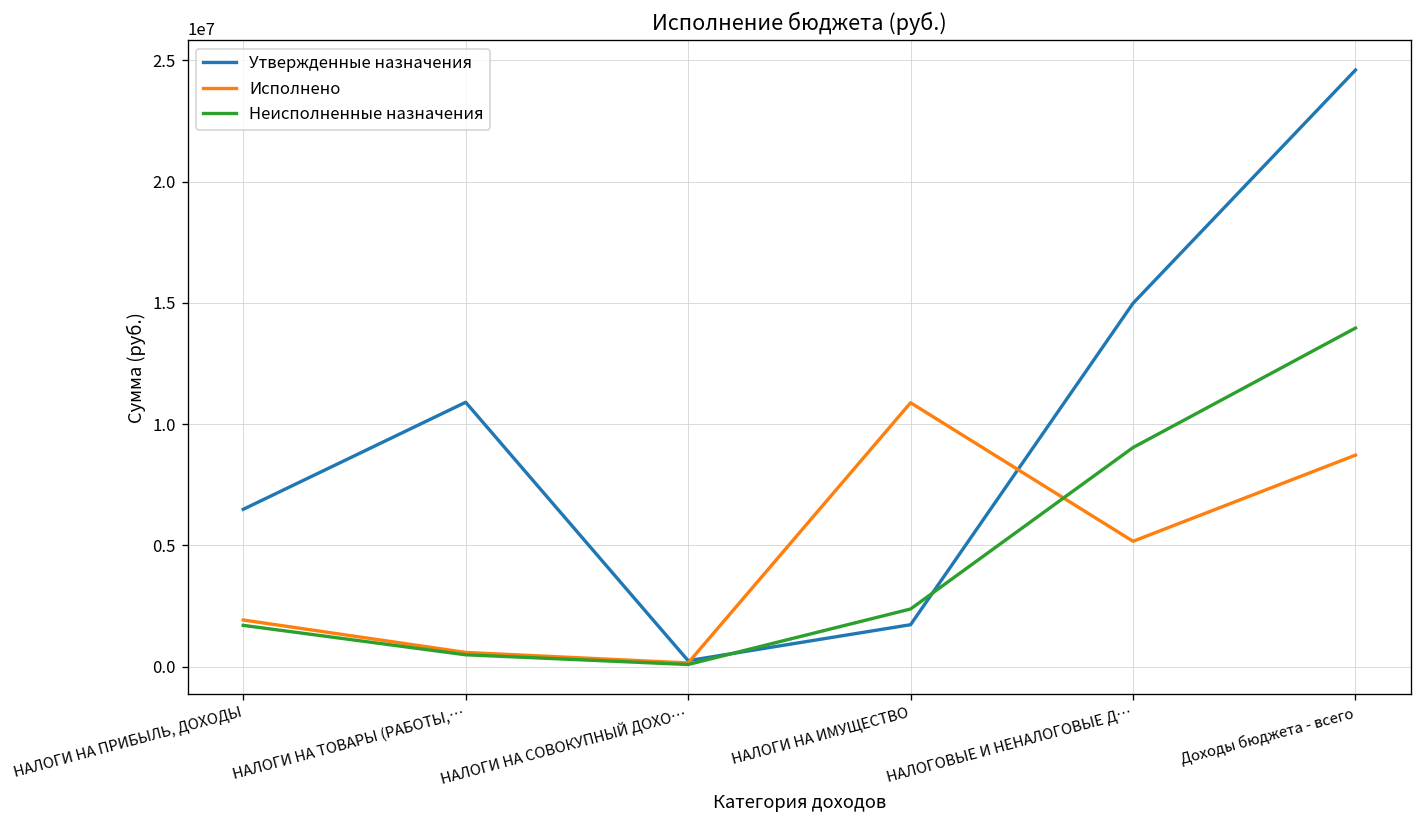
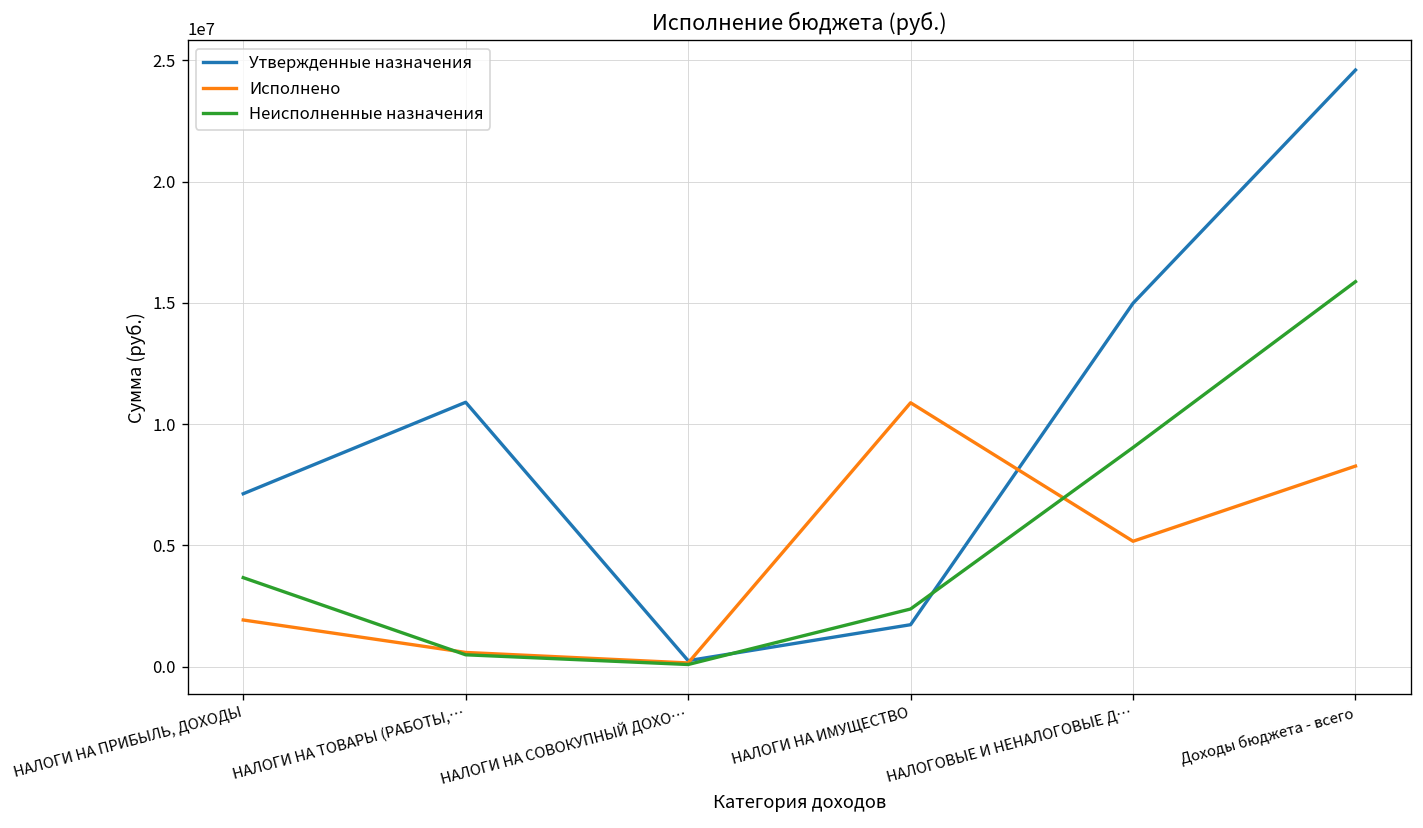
  {
    "Утвержденные назначения": {
-     "НАЛОГИ НА ПРИБЫЛЬ, ДОХОДЫ": 6500000,
+     "НАЛОГИ НА ПРИБЫЛЬ, ДОХОДЫ": 7100000,
      "НАЛОГИ НА ТОВАРЫ (РАБОТЫ,…": 10900000,
      "НАЛОГИ НА ИМУЩЕСТВО": 1700000,
      "НАЛОГОВЫЕ И НЕНАЛОГОВЫЕ Д…": 15000000,
      "Доходы бюджета - всего": 24600000
    },
    "Исполнено": {
      "НАЛОГИ НА ПРИБЫЛЬ, ДОХОДЫ": 1900000,
      "НАЛОГИ НА ИМУЩЕСТВО": 10900000,
      "НАЛОГОВЫЕ И НЕНАЛОГОВЫЕ Д…": 5200000,
-     "Доходы бюджета - всего": 8700000
+     "Доходы бюджета - всего": 8300000
    },
    "Неисполненные назначения": {
-     "НАЛОГИ НА ПРИБЫЛЬ, ДОХОДЫ": 1700000,
+     "НАЛОГИ НА ПРИБЫЛЬ, ДОХОДЫ": 3700000,
      "НАЛОГИ НА ИМУЩЕСТВО": 2400000,
      "НАЛОГОВЫЕ И НЕНАЛОГОВЫЕ Д…": 9000000,
-     "Доходы бюджета - всего": 14000000
+     "Доходы бюджета - всего": 15900000
    }
  }
